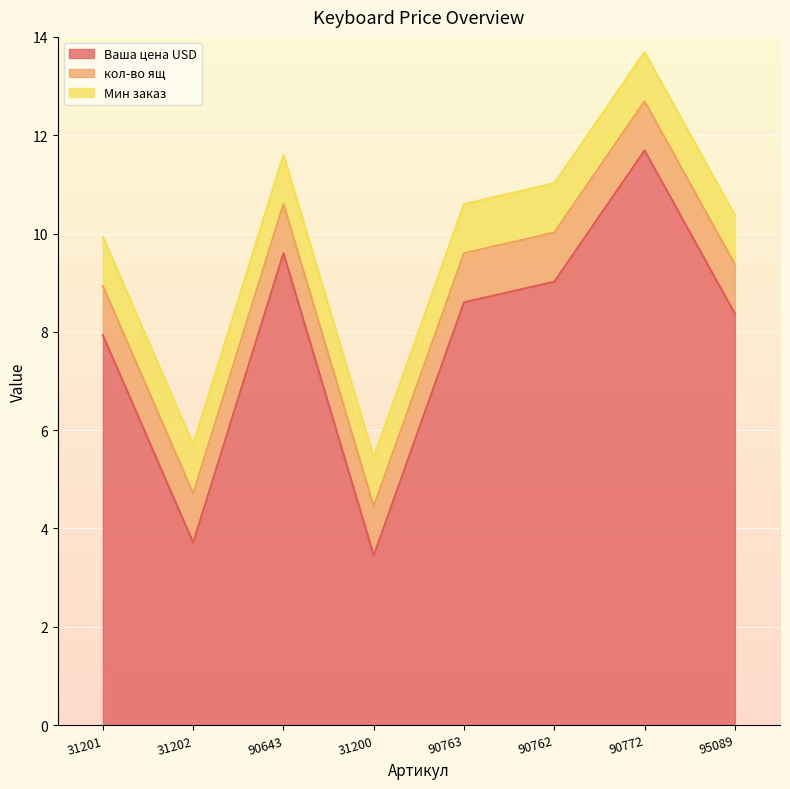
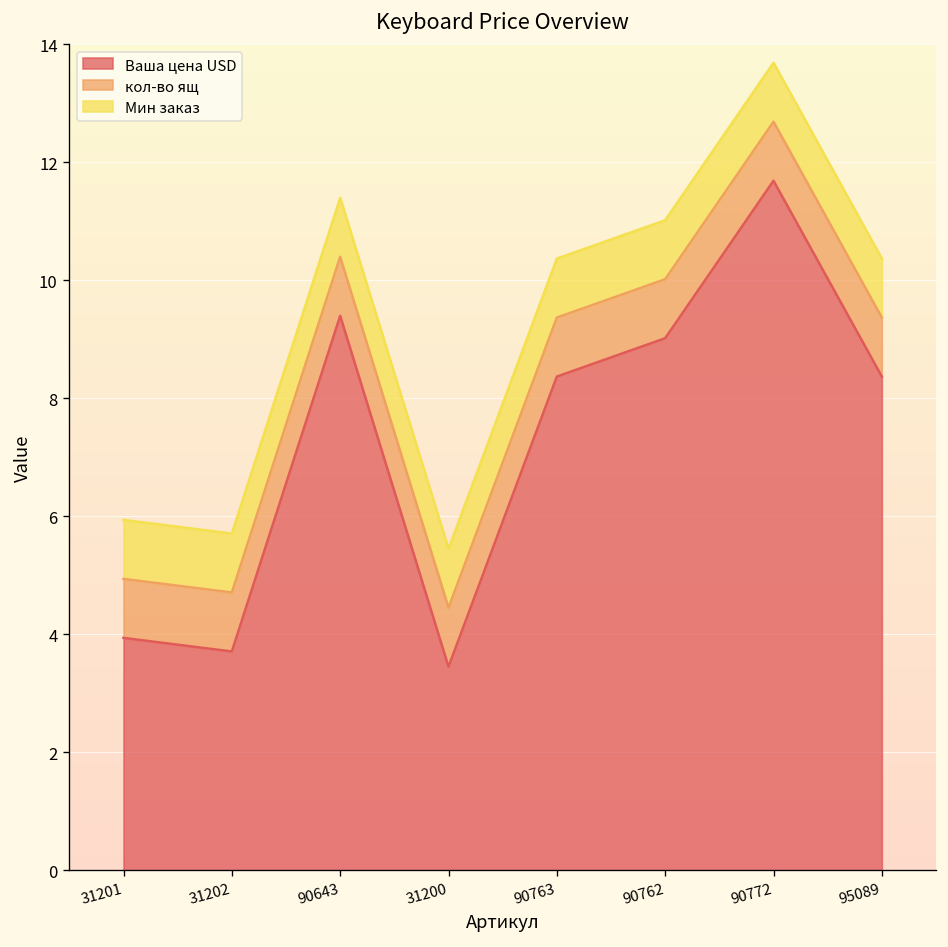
  {
    "Ваша цена USD": {
-     "31201": 7.9,
+     "31201": 3.9,
      "31202": 3.7,
-     "90643": 9.6,
+     "90643": 9.4,
      "31200": 3.5,
-     "90763": 8.6,
+     "90763": 8.4,
      "90762": 9.0,
      "90772": 11.7,
      "95089": 8.4
    },
    "кол-во ящ": {
      "31201": 1.0,
      "31202": 1.0,
      "90643": 1.0,
      "31200": 1.0,
      "90763": 1.0,
      "90762": 1.0,
      "90772": 1.0,
      "95089": 1.0
    },
    "Мин заказ": {
      "31201": 1.0,
      "31202": 1.0,
      "90643": 1.0,
      "31200": 1.0,
      "90763": 1.0,
      "90762": 1.0,
      "90772": 1.0,
      "95089": 1.0
    }
  }
